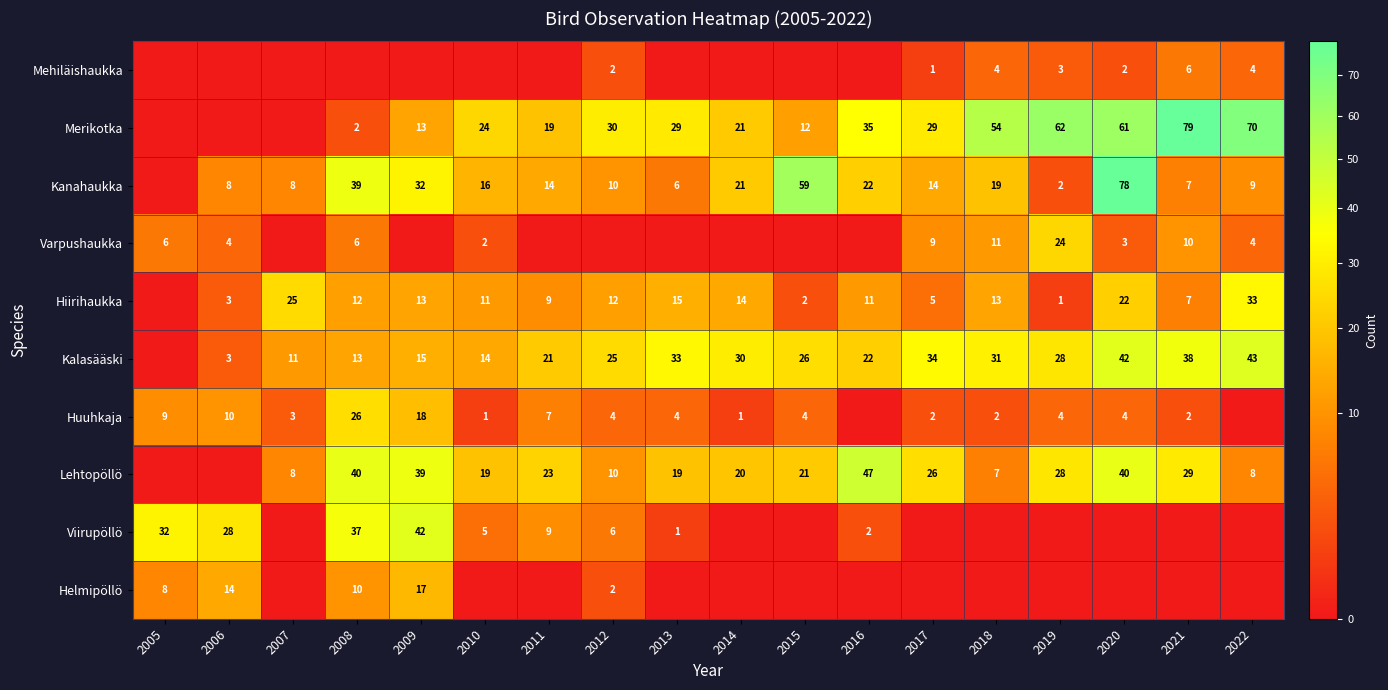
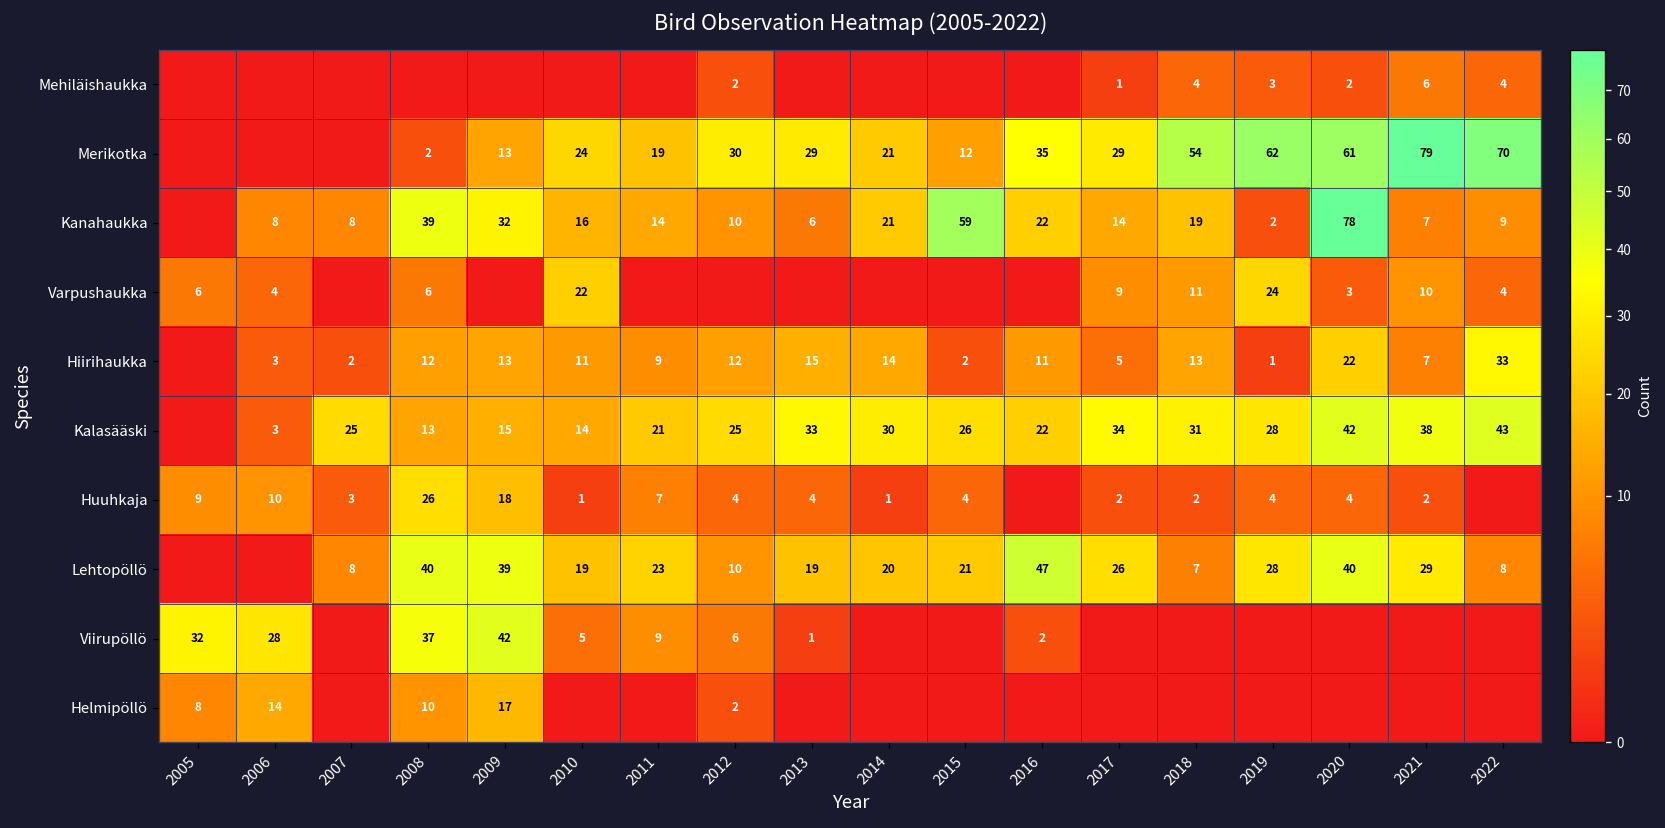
  {
    "Mehiläishaukka": {
      "2012": 2,
      "2017": 1,
      "2018": 4,
      "2019": 3,
      "2020": 2,
      "2021": 6,
      "2022": 4
    },
    "Merikotka": {
      "2008": 2,
      "2009": 13,
      "2010": 24,
      "2011": 19,
      "2012": 30,
      "2013": 29,
      "2014": 21,
      "2015": 12,
      "2016": 35,
      "2017": 29,
      "2018": 54,
      "2019": 62,
      "2020": 61,
      "2021": 79,
      "2022": 70
    },
    "Kanahaukka": {
      "2006": 8,
      "2007": 8,
      "2008": 39,
      "2009": 32,
      "2010": 16,
      "2011": 14,
      "2012": 10,
      "2013": 6,
      "2014": 21,
      "2015": 59,
      "2016": 22,
      "2017": 14,
      "2018": 19,
      "2019": 2,
      "2020": 78,
      "2021": 7,
      "2022": 9
    },
    "Varpushaukka": {
      "2005": 6,
      "2006": 4,
      "2008": 6,
-     "2010": 2,
+     "2010": 22,
      "2017": 9,
      "2018": 11,
      "2019": 24,
      "2020": 3,
      "2021": 10,
      "2022": 4
    },
    "Hiirihaukka": {
      "2006": 3,
-     "2007": 25,
+     "2007": 2,
      "2008": 12,
      "2009": 13,
      "2010": 11,
      "2011": 9,
      "2012": 12,
      "2013": 15,
      "2014": 14,
      "2015": 2,
      "2016": 11,
      "2017": 5,
      "2018": 13,
      "2019": 1,
      "2020": 22,
      "2021": 7,
      "2022": 33
    },
    "Kalasääski": {
      "2006": 3,
-     "2007": 11,
+     "2007": 25,
      "2008": 13,
      "2009": 15,
      "2010": 14,
      "2011": 21,
      "2012": 25,
      "2013": 33,
      "2014": 30,
      "2015": 26,
      "2016": 22,
      "2017": 34,
      "2018": 31,
      "2019": 28,
      "2020": 42,
      "2021": 38,
      "2022": 43
    },
    "Huuhkaja": {
      "2005": 9,
      "2006": 10,
      "2007": 3,
      "2008": 26,
      "2009": 18,
      "2010": 1,
      "2011": 7,
      "2012": 4,
      "2013": 4,
      "2014": 1,
      "2015": 4,
      "2017": 2,
      "2018": 2,
      "2019": 4,
      "2020": 4,
      "2021": 2
    },
    "Lehtopöllö": {
      "2007": 8,
      "2008": 40,
      "2009": 39,
      "2010": 19,
      "2011": 23,
      "2012": 10,
      "2013": 19,
      "2014": 20,
      "2015": 21,
      "2016": 47,
      "2017": 26,
      "2018": 7,
      "2019": 28,
      "2020": 40,
      "2021": 29,
      "2022": 8
    },
    "Viirupöllö": {
      "2005": 32,
      "2006": 28,
      "2008": 37,
      "2009": 42,
      "2010": 5,
      "2011": 9,
      "2012": 6,
      "2013": 1,
      "2016": 2
    },
    "Helmipöllö": {
      "2005": 8,
      "2006": 14,
      "2008": 10,
      "2009": 17,
      "2012": 2
    }
  }
